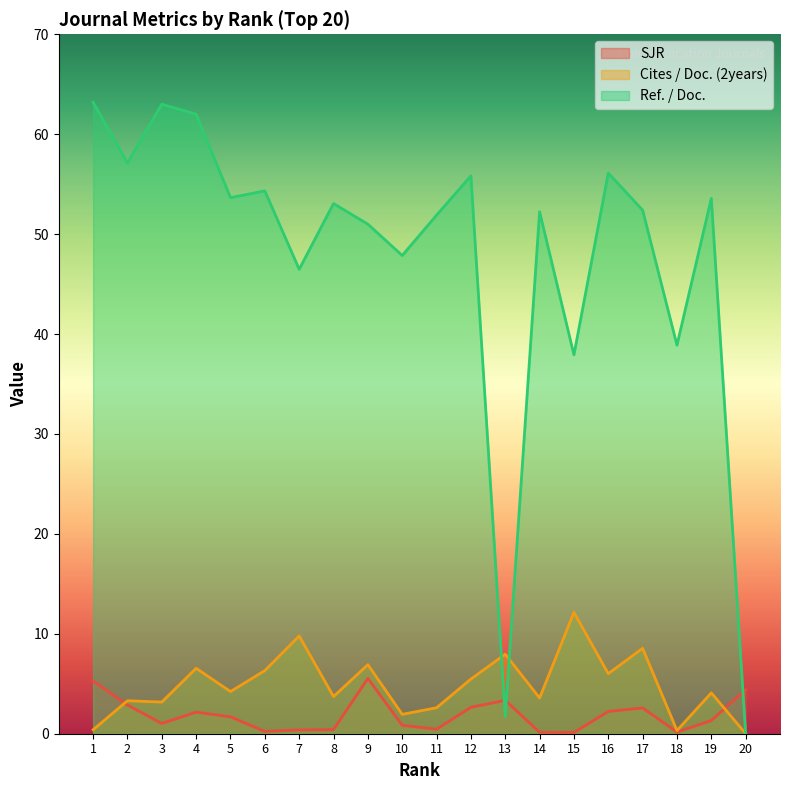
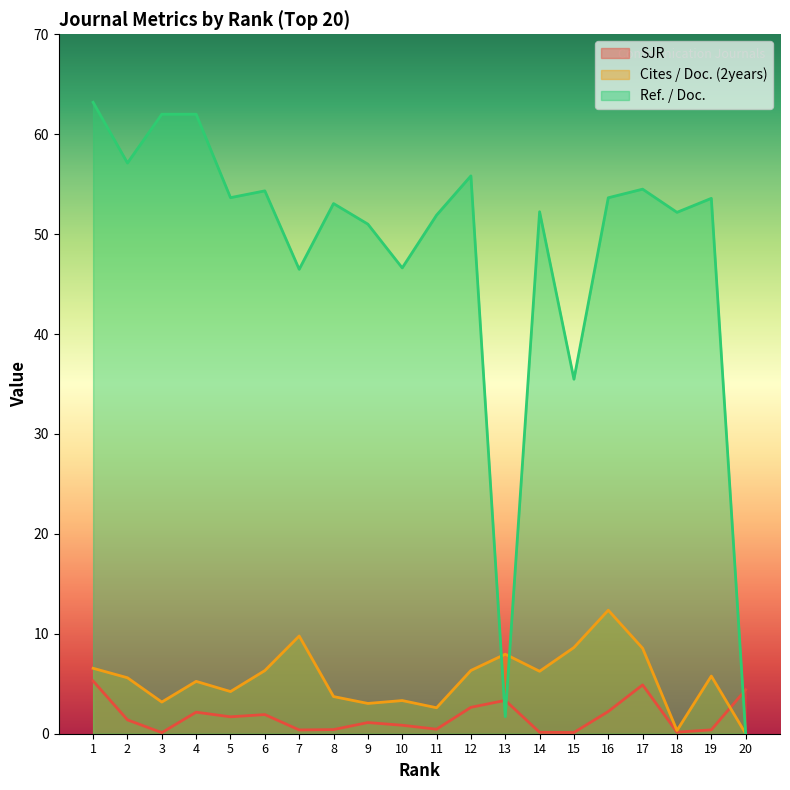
  {
    "SJR": {
      "1": 5,
-     "2": 3,
-     "3": 1,
+     "2": 1,
+     "3": 0,
      "4": 2,
      "5": 2,
-     "6": 0,
+     "6": 2,
      "7": 0,
      "8": 0,
-     "9": 6,
+     "9": 1,
      "10": 1,
      "11": 0,
      "12": 3,
      "13": 3,
      "14": 0,
      "15": 0,
      "16": 2,
-     "17": 3,
-     "19": 1,
+     "17": 5,
+     "19": 0,
      "20": 4
    },
    "Cites / Doc. (2years)": {
-     "1": 0,
-     "2": 3,
+     "1": 7,
+     "2": 6,
      "3": 3,
-     "4": 7,
+     "4": 5,
      "5": 4,
      "6": 6,
      "7": 10,
      "8": 4,
-     "9": 7,
-     "10": 2,
+     "9": 3,
+     "10": 3,
      "11": 3,
-     "12": 5,
+     "12": 6,
      "13": 8,
-     "14": 4,
-     "15": 12,
-     "16": 6,
+     "14": 6,
+     "15": 9,
+     "16": 12,
      "17": 9,
-     "19": 4
+     "19": 6
    },
    "Ref. / Doc.": {
      "1": 63,
      "2": 57,
-     "3": 63,
+     "3": 62,
      "4": 62,
      "5": 54,
      "6": 54,
      "7": 46,
      "8": 53,
      "9": 51,
-     "10": 48,
+     "10": 47,
      "11": 52,
      "12": 56,
      "13": 2,
      "14": 52,
-     "15": 38,
-     "16": 56,
-     "17": 52,
-     "18": 39,
+     "15": 35,
+     "16": 54,
+     "17": 55,
+     "18": 52,
      "19": 54
    }
  }
